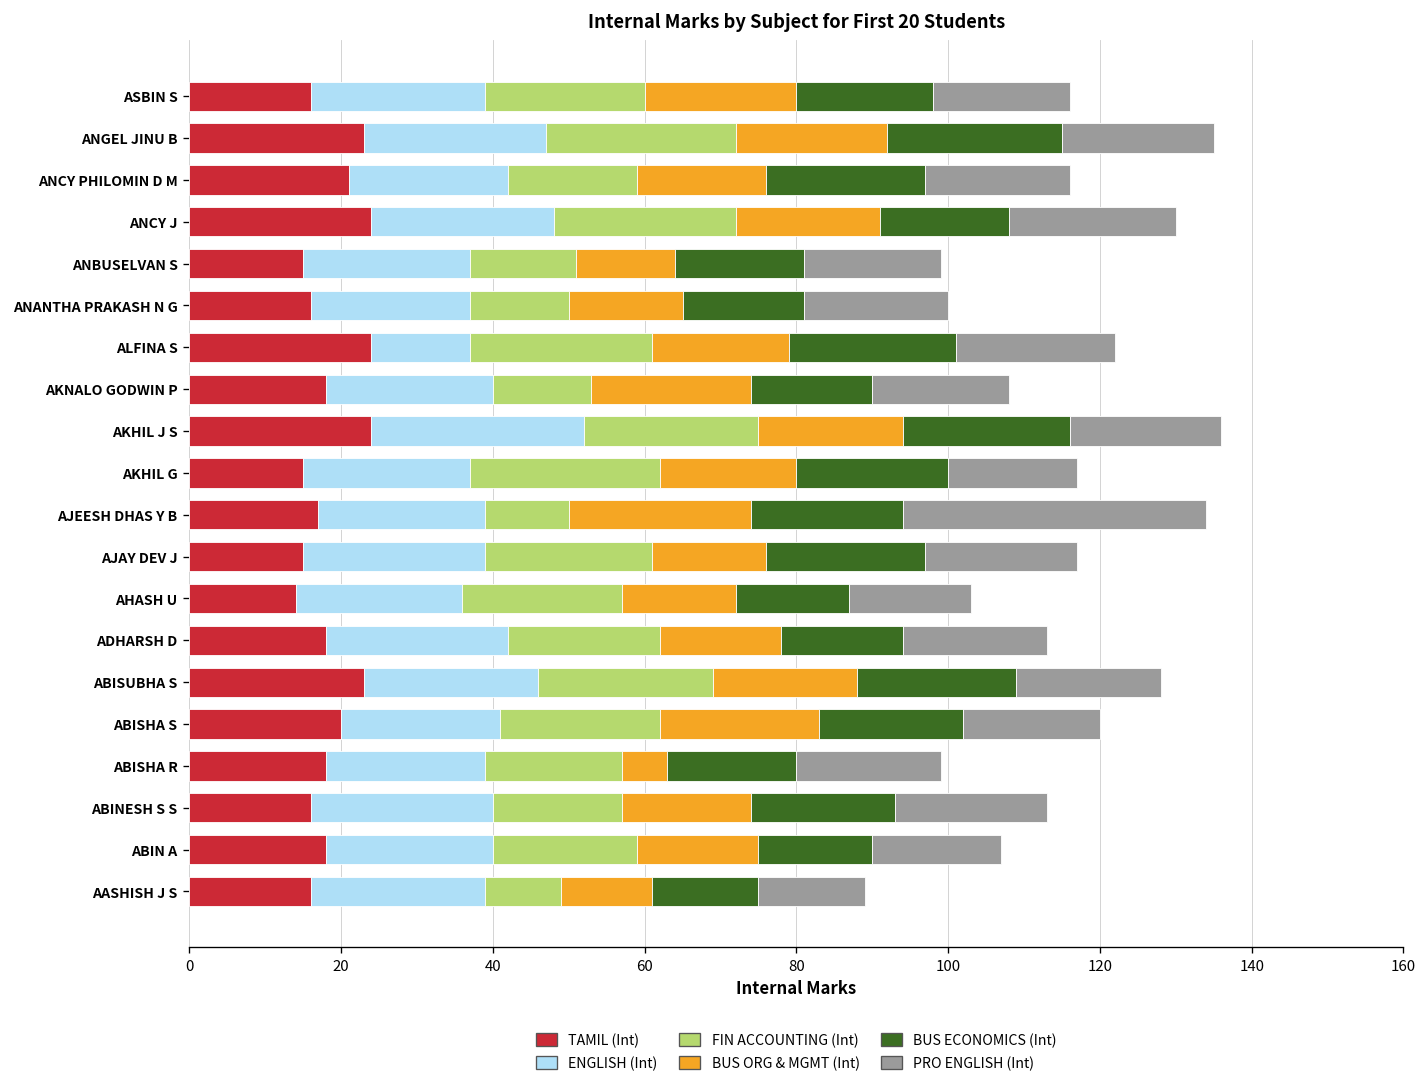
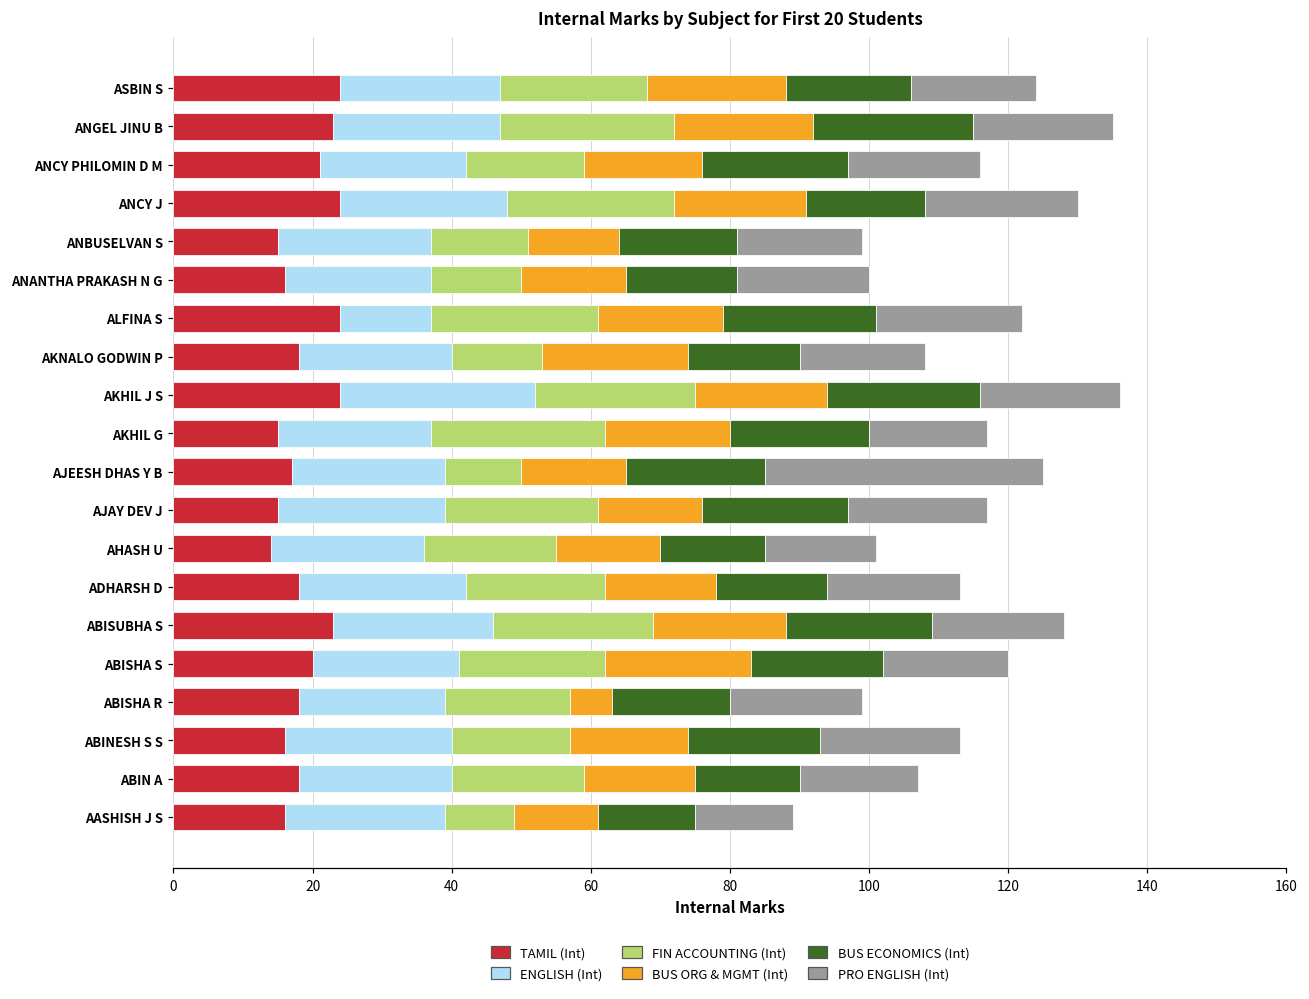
  {
    "TAMIL (Int)": {
-     "ASBIN S": 16,
+     "ASBIN S": 24,
      "ANGEL JINU B": 23,
      "ANCY PHILOMIN D M": 21,
      "ANCY J": 24,
      "ANBUSELVAN S": 15,
      "ANANTHA PRAKASH N G": 16,
      "ALFINA S": 24,
      "AKNALO GODWIN P": 18,
      "AKHIL J S": 24,
      "AKHIL G": 15,
      "AJEESH DHAS Y B": 17,
      "AJAY DEV J": 15,
      "AHASH U": 14,
      "ADHARSH D": 18,
      "ABISUBHA S": 23,
      "ABISHA S": 20,
      "ABISHA R": 18,
      "ABINESH S S": 16,
      "ABIN A": 18,
      "AASHISH J S": 16
    },
    "ENGLISH (Int)": {
      "ASBIN S": 23,
      "ANGEL JINU B": 24,
      "ANCY PHILOMIN D M": 21,
      "ANCY J": 24,
      "ANBUSELVAN S": 22,
      "ANANTHA PRAKASH N G": 21,
      "ALFINA S": 13,
      "AKNALO GODWIN P": 22,
      "AKHIL J S": 28,
      "AKHIL G": 22,
      "AJEESH DHAS Y B": 22,
      "AJAY DEV J": 24,
      "AHASH U": 22,
      "ADHARSH D": 24,
      "ABISUBHA S": 23,
      "ABISHA S": 21,
      "ABISHA R": 21,
      "ABINESH S S": 24,
      "ABIN A": 22,
      "AASHISH J S": 23
    },
    "FIN ACCOUNTING (Int)": {
      "ASBIN S": 21,
      "ANGEL JINU B": 25,
      "ANCY PHILOMIN D M": 17,
      "ANCY J": 24,
      "ANBUSELVAN S": 14,
      "ANANTHA PRAKASH N G": 13,
      "ALFINA S": 24,
      "AKNALO GODWIN P": 13,
      "AKHIL J S": 23,
      "AKHIL G": 25,
      "AJEESH DHAS Y B": 11,
      "AJAY DEV J": 22,
-     "AHASH U": 21,
+     "AHASH U": 19,
      "ADHARSH D": 20,
      "ABISUBHA S": 23,
      "ABISHA S": 21,
      "ABISHA R": 18,
      "ABINESH S S": 17,
      "ABIN A": 19,
      "AASHISH J S": 10
    },
    "BUS ORG & MGMT (Int)": {
      "ASBIN S": 20,
      "ANGEL JINU B": 20,
      "ANCY PHILOMIN D M": 17,
      "ANCY J": 19,
      "ANBUSELVAN S": 13,
      "ANANTHA PRAKASH N G": 15,
      "ALFINA S": 18,
      "AKNALO GODWIN P": 21,
      "AKHIL J S": 19,
      "AKHIL G": 18,
-     "AJEESH DHAS Y B": 24,
+     "AJEESH DHAS Y B": 15,
      "AJAY DEV J": 15,
      "AHASH U": 15,
      "ADHARSH D": 16,
      "ABISUBHA S": 19,
      "ABISHA S": 21,
      "ABISHA R": 6,
      "ABINESH S S": 17,
      "ABIN A": 16,
      "AASHISH J S": 12
    },
    "BUS ECONOMICS (Int)": {
      "ASBIN S": 18,
      "ANGEL JINU B": 23,
      "ANCY PHILOMIN D M": 21,
      "ANCY J": 17,
      "ANBUSELVAN S": 17,
      "ANANTHA PRAKASH N G": 16,
      "ALFINA S": 22,
      "AKNALO GODWIN P": 16,
      "AKHIL J S": 22,
      "AKHIL G": 20,
      "AJEESH DHAS Y B": 20,
      "AJAY DEV J": 21,
      "AHASH U": 15,
      "ADHARSH D": 16,
      "ABISUBHA S": 21,
      "ABISHA S": 19,
      "ABISHA R": 17,
      "ABINESH S S": 19,
      "ABIN A": 15,
      "AASHISH J S": 14
    },
    "PRO ENGLISH (Int)": {
      "ASBIN S": 18,
      "ANGEL JINU B": 20,
      "ANCY PHILOMIN D M": 19,
      "ANCY J": 22,
      "ANBUSELVAN S": 18,
      "ANANTHA PRAKASH N G": 19,
      "ALFINA S": 21,
      "AKNALO GODWIN P": 18,
      "AKHIL J S": 20,
      "AKHIL G": 17,
      "AJEESH DHAS Y B": 40,
      "AJAY DEV J": 20,
      "AHASH U": 16,
      "ADHARSH D": 19,
      "ABISUBHA S": 19,
      "ABISHA S": 18,
      "ABISHA R": 19,
      "ABINESH S S": 20,
      "ABIN A": 17,
      "AASHISH J S": 14
    }
  }
